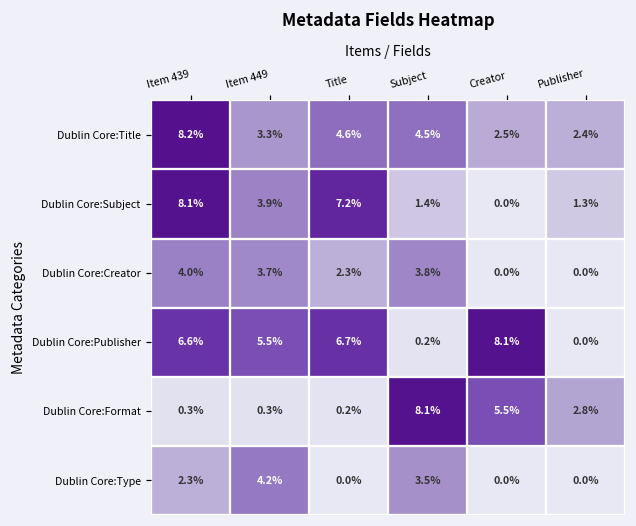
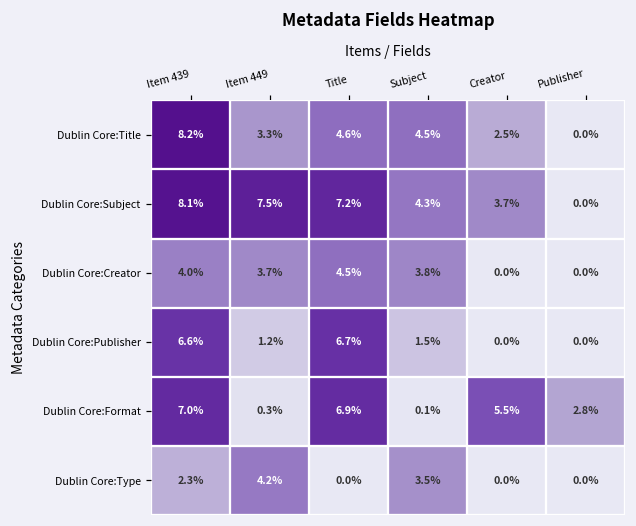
  {
    "Dublin Core:Title": {
      "Item 439": "8.2%",
      "Item 449": "3.3%",
      "Title": "4.6%",
      "Subject": "4.5%",
      "Creator": "2.5%",
-     "Publisher": "2.4%"
+     "Publisher": "0.0%"
    },
    "Dublin Core:Subject": {
      "Item 439": "8.1%",
-     "Item 449": "3.9%",
+     "Item 449": "7.5%",
      "Title": "7.2%",
-     "Subject": "1.4%",
-     "Creator": "0.0%",
-     "Publisher": "1.3%"
+     "Subject": "4.3%",
+     "Creator": "3.7%",
+     "Publisher": "0.0%"
    },
    "Dublin Core:Creator": {
      "Item 439": "4.0%",
      "Item 449": "3.7%",
-     "Title": "2.3%",
+     "Title": "4.5%",
      "Subject": "3.8%",
      "Creator": "0.0%",
      "Publisher": "0.0%"
    },
    "Dublin Core:Publisher": {
      "Item 439": "6.6%",
-     "Item 449": "5.5%",
+     "Item 449": "1.2%",
      "Title": "6.7%",
-     "Subject": "0.2%",
-     "Creator": "8.1%",
+     "Subject": "1.5%",
+     "Creator": "0.0%",
      "Publisher": "0.0%"
    },
    "Dublin Core:Format": {
-     "Item 439": "0.3%",
+     "Item 439": "7.0%",
      "Item 449": "0.3%",
-     "Title": "0.2%",
-     "Subject": "8.1%",
+     "Title": "6.9%",
+     "Subject": "0.1%",
      "Creator": "5.5%",
      "Publisher": "2.8%"
    },
    "Dublin Core:Type": {
      "Item 439": "2.3%",
      "Item 449": "4.2%",
      "Title": "0.0%",
      "Subject": "3.5%",
      "Creator": "0.0%",
      "Publisher": "0.0%"
    }
  }
